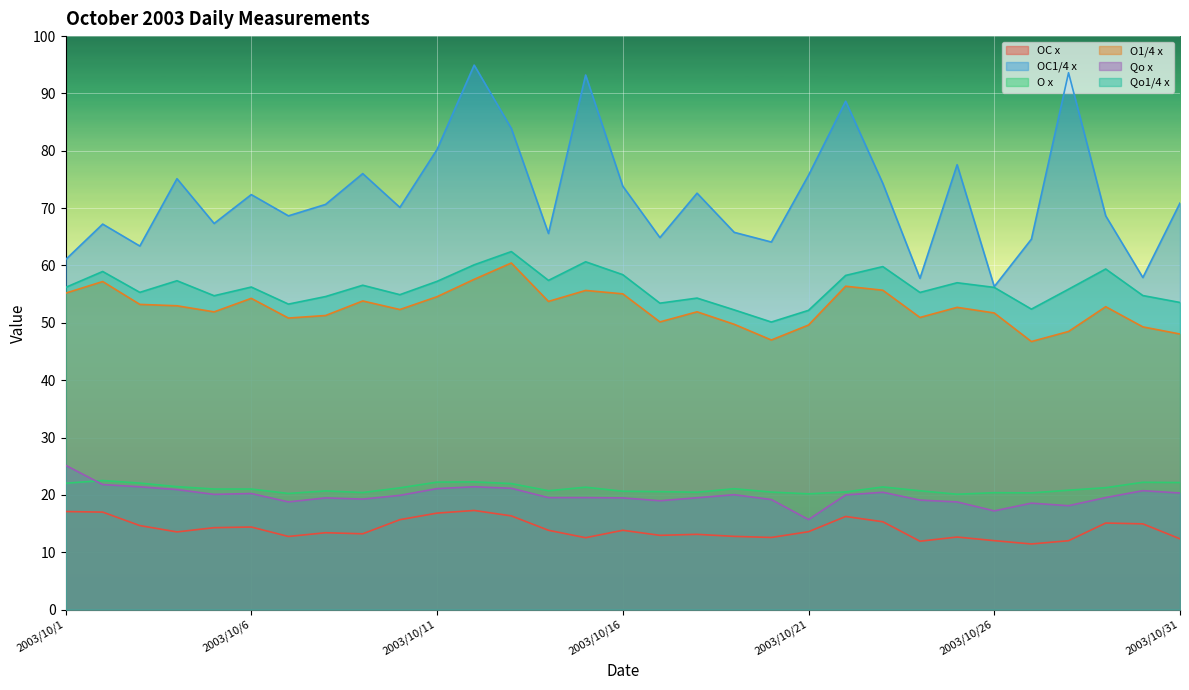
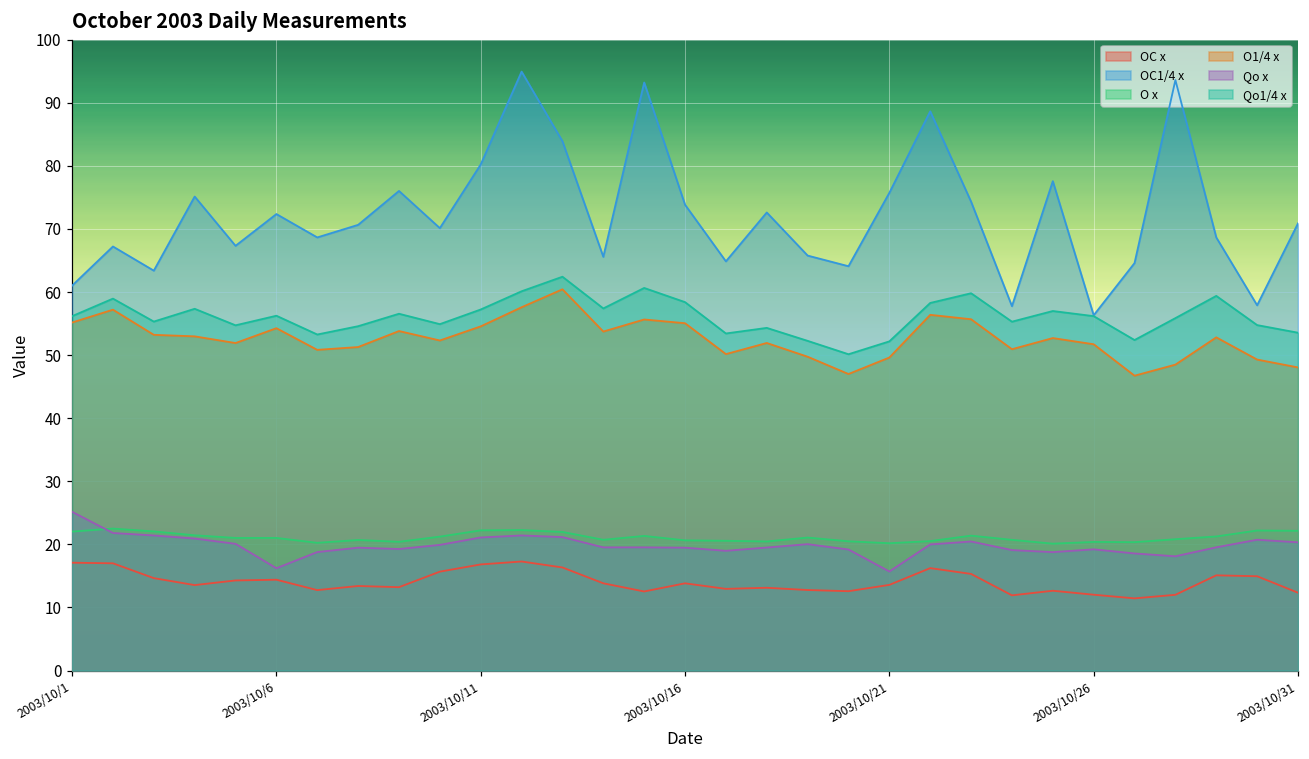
  {
    "Qo x": {
      "2003/10/1": 25,
-     "2003/10/6": 20,
+     "2003/10/6": 16,
      "2003/10/11": 21,
      "2003/10/16": 19,
      "2003/10/21": 16,
-     "2003/10/26": 17,
+     "2003/10/26": 19,
      "2003/10/31": 20
    }
  }
